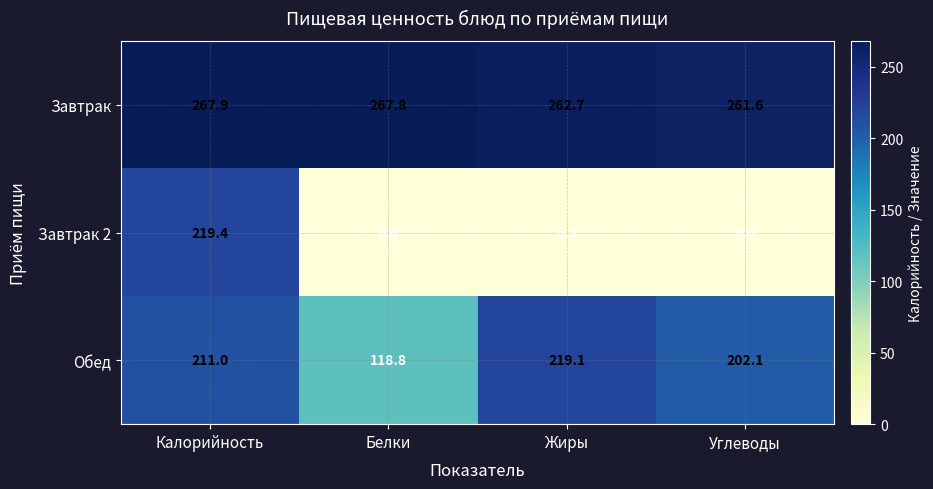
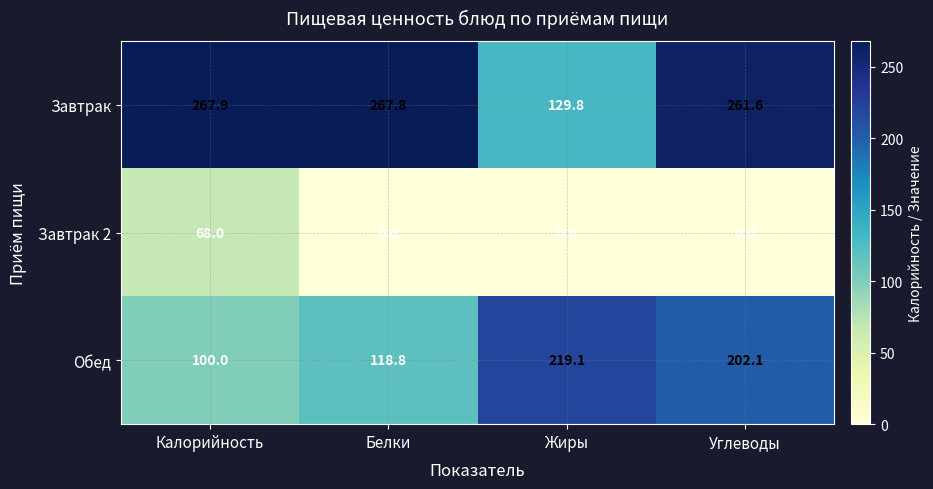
  {
    "Завтрак": {
      "Калорийность": 267.9,
      "Белки": 267.8,
-     "Жиры": 262.7,
+     "Жиры": 129.8,
      "Углеводы": 261.6
    },
    "Завтрак 2": {
-     "Калорийность": 219.4
+     "Калорийность": 68.0
    },
    "Обед": {
-     "Калорийность": 211.0,
+     "Калорийность": 100.0,
      "Белки": 118.8,
      "Жиры": 219.1,
      "Углеводы": 202.1
    }
  }
